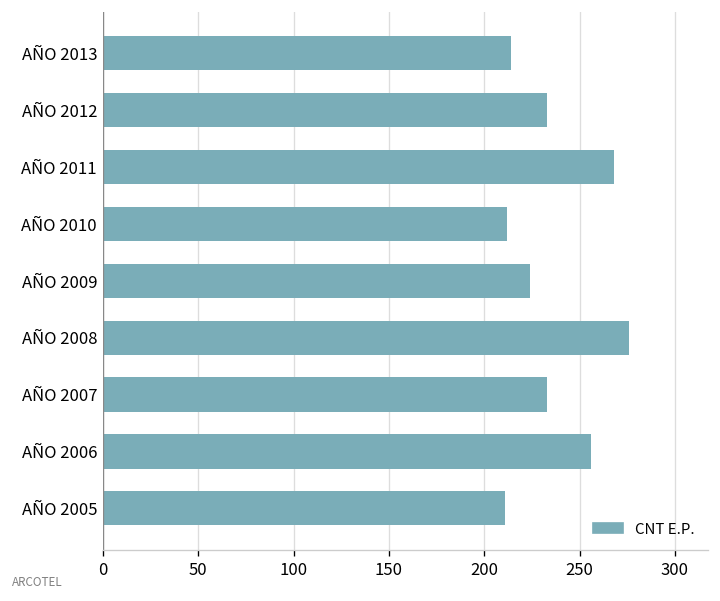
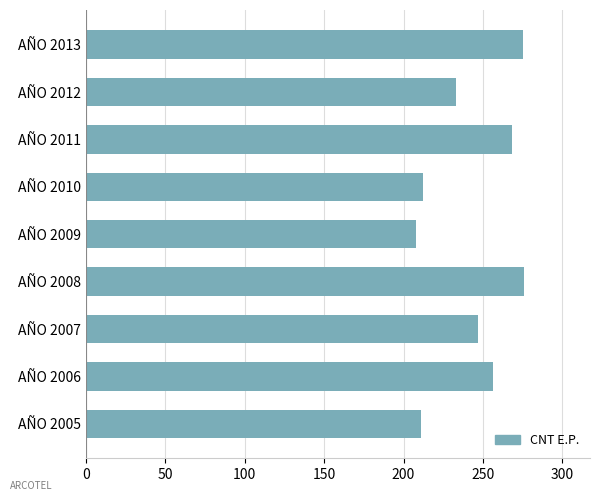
  {
-   "AÑO 2013": 214,
+   "AÑO 2013": 275,
    "AÑO 2012": 233,
    "AÑO 2011": 268,
    "AÑO 2010": 212,
-   "AÑO 2009": 224,
+   "AÑO 2009": 208,
    "AÑO 2008": 276,
-   "AÑO 2007": 233,
+   "AÑO 2007": 247,
    "AÑO 2006": 256,
    "AÑO 2005": 211
  }
